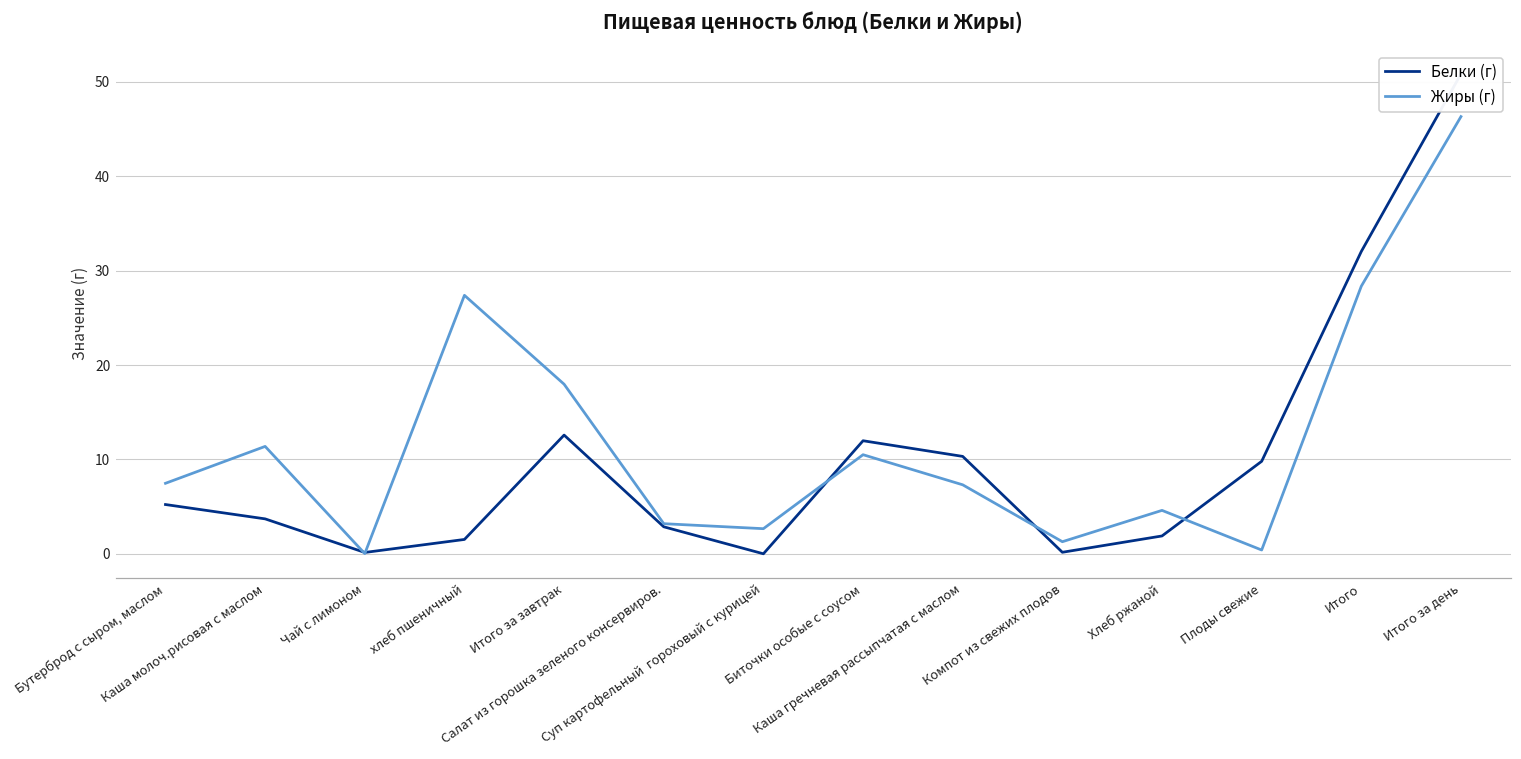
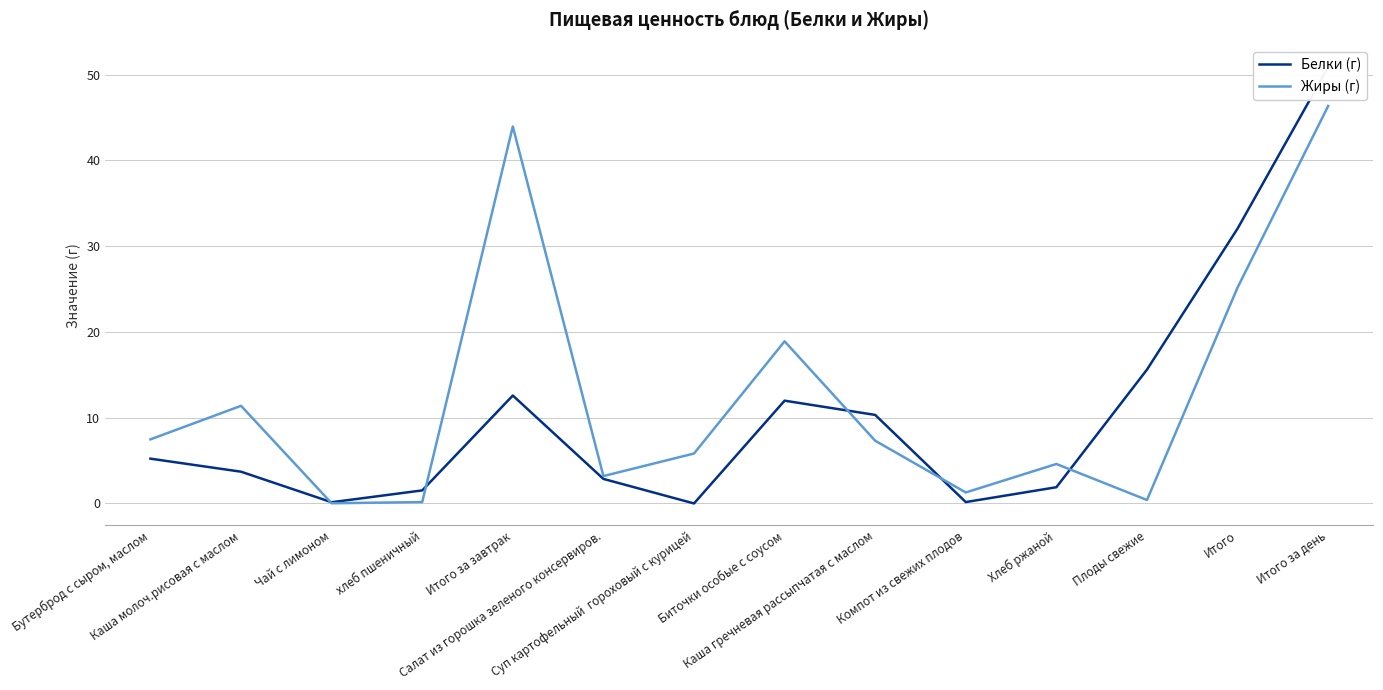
  {
    "Белки (г)": {
      "Бутерброд с сыром, маслом": 5,
      "Каша молоч.рисовая с маслом": 4,
      "хлеб пшеничный": 2,
      "Итого за завтрак": 13,
      "Салат из горошка зеленого консервиров.": 3,
      "Суп картофельный гороховый с курицей": 0,
      "Биточки особые с соусом": 12,
      "Каша гречневая рассыпчатая с маслом": 10,
      "Компот из свежих плодов": 0,
      "Хлеб ржаной": 2,
-     "Плоды свежие": 10,
+     "Плоды свежие": 16,
      "Итого": 32
    },
    "Жиры (г)": {
      "Бутерброд с сыром, маслом": 7,
      "Каша молоч.рисовая с маслом": 11,
-     "хлеб пшеничный": 27,
-     "Итого за завтрак": 18,
+     "хлеб пшеничный": 0,
+     "Итого за завтрак": 44,
      "Салат из горошка зеленого консервиров.": 3,
-     "Суп картофельный гороховый с курицей": 3,
-     "Биточки особые с соусом": 11,
+     "Суп картофельный гороховый с курицей": 6,
+     "Биточки особые с соусом": 19,
      "Каша гречневая рассыпчатая с маслом": 7,
      "Компот из свежих плодов": 1,
      "Хлеб ржаной": 5,
      "Плоды свежие": 0,
-     "Итого": 28,
+     "Итого": 25,
      "Итого за день": 46
    }
  }
